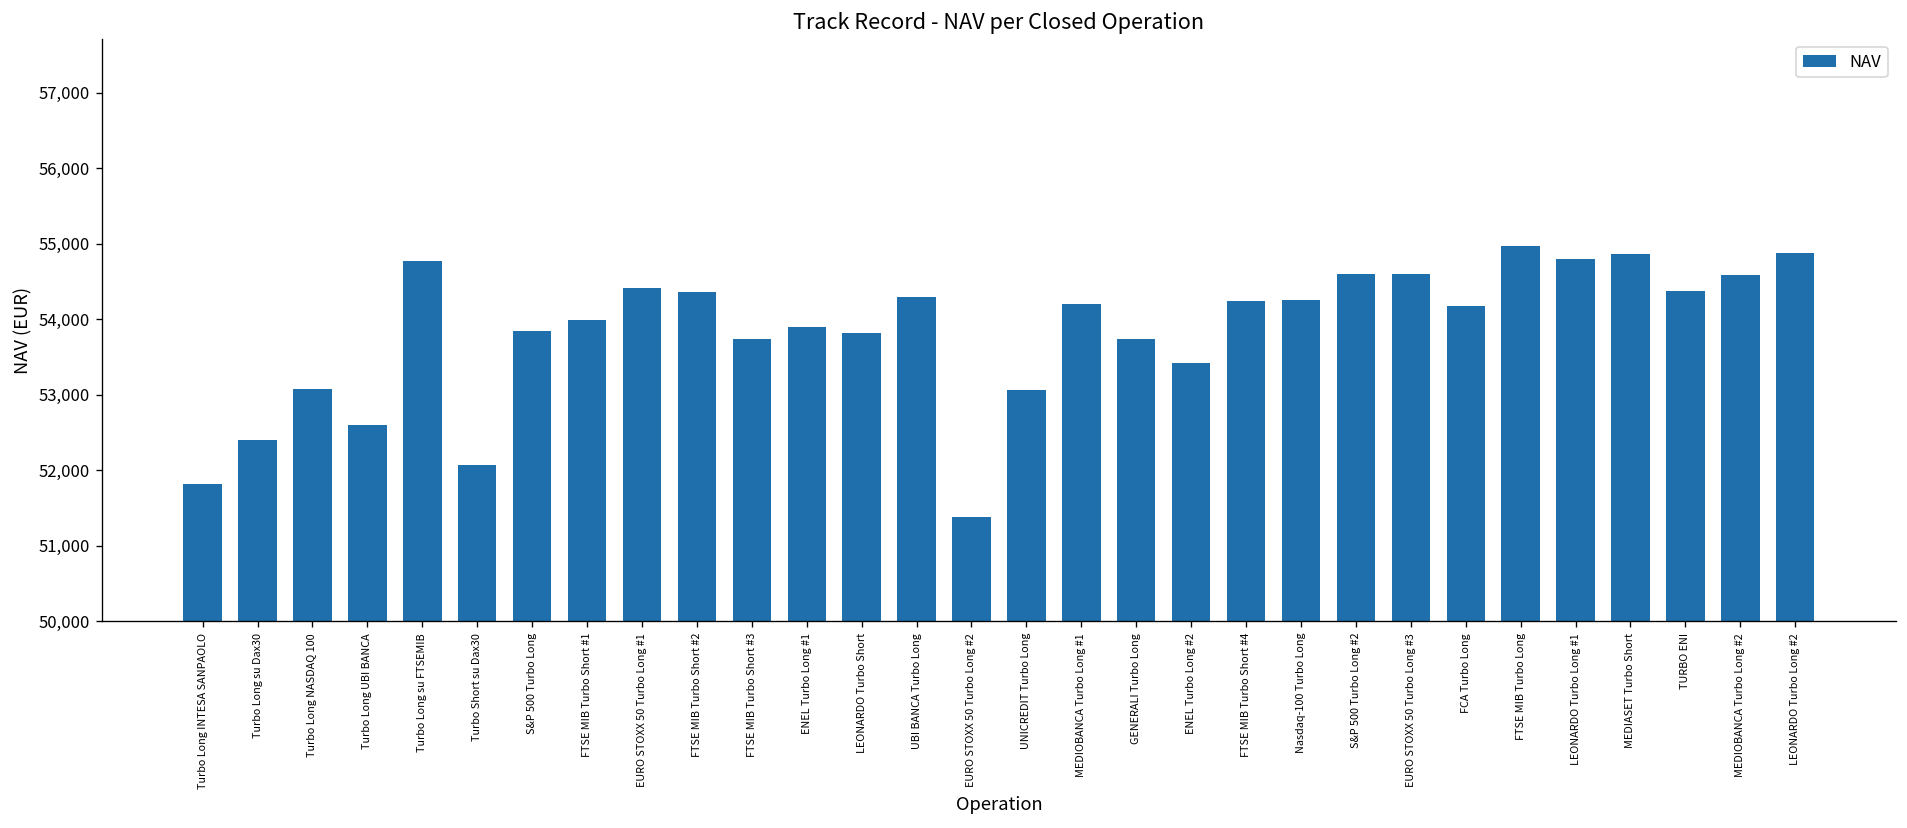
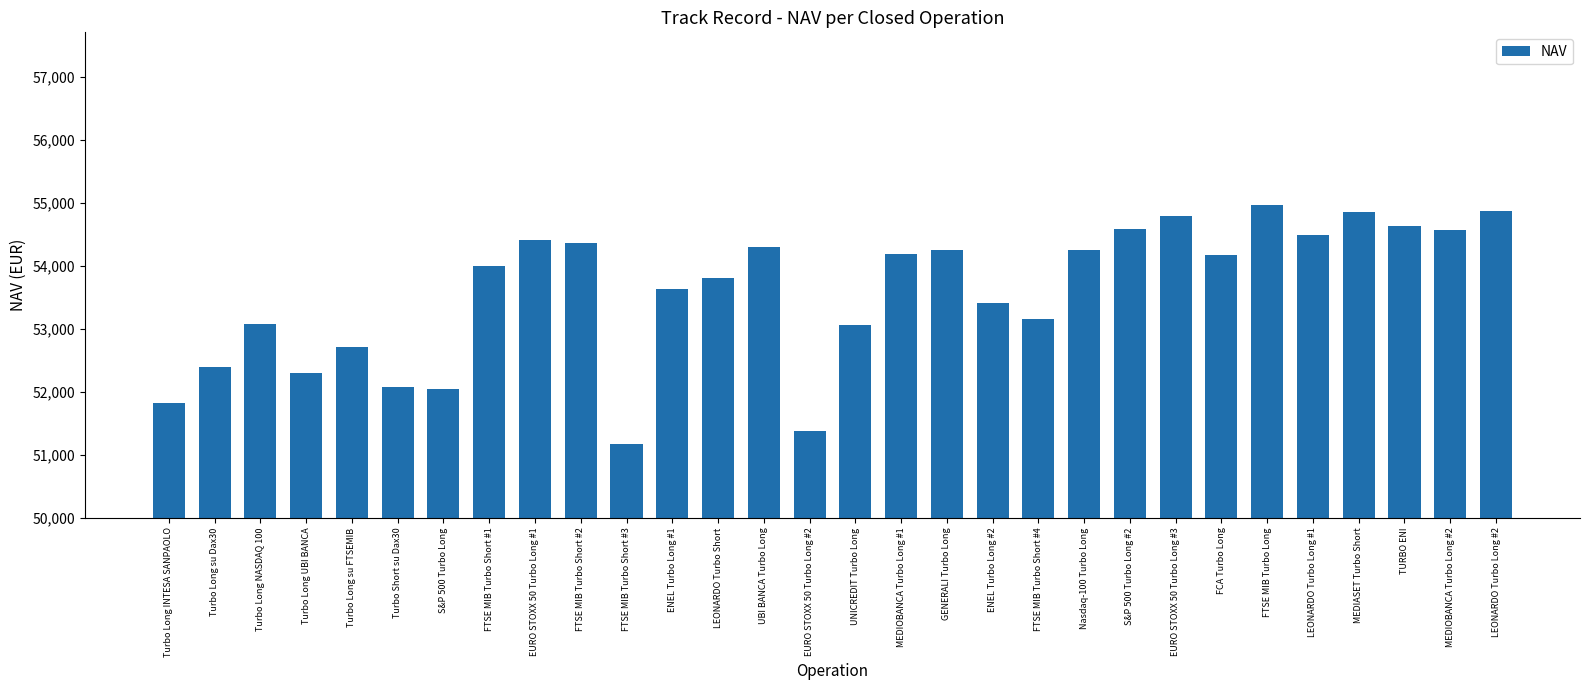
  {
    "Turbo Long INTESA SANPAOLO": "51,800",
    "Turbo Long su Dax30": "52,400",
    "Turbo Long NASDAQ 100": "53,100",
-   "Turbo Long UBI BANCA": "52,600",
-   "Turbo Long su FTSEMIB": "54,800",
+   "Turbo Long UBI BANCA": "52,300",
+   "Turbo Long su FTSEMIB": "52,700",
    "Turbo Short su Dax30": "52,100",
-   "S&P 500 Turbo Long": "53,800",
+   "S&P 500 Turbo Long": "52,000",
    "FTSE MIB Turbo Short #1": "54,000",
    "EURO STOXX 50 Turbo Long #1": "54,400",
    "FTSE MIB Turbo Short #2": "54,400",
-   "FTSE MIB Turbo Short #3": "53,700",
-   "ENEL Turbo Long #1": "53,900",
+   "FTSE MIB Turbo Short #3": "51,200",
+   "ENEL Turbo Long #1": "53,600",
    "LEONARDO Turbo Short": "53,800",
    "UBI BANCA Turbo Long": "54,300",
    "EURO STOXX 50 Turbo Long #2": "51,400",
    "UNICREDIT Turbo Long": "53,100",
    "MEDIOBANCA Turbo Long #1": "54,200",
-   "GENERALI Turbo Long": "53,700",
+   "GENERALI Turbo Long": "54,300",
    "ENEL Turbo Long #2": "53,400",
-   "FTSE MIB Turbo Short #4": "54,200",
+   "FTSE MIB Turbo Short #4": "53,200",
    "Nasdaq-100 Turbo Long": "54,200",
    "S&P 500 Turbo Long #2": "54,600",
-   "EURO STOXX 50 Turbo Long #3": "54,600",
+   "EURO STOXX 50 Turbo Long #3": "54,800",
    "FCA Turbo Long": "54,200",
    "FTSE MIB Turbo Long": "55,000",
-   "LEONARDO Turbo Long #1": "54,800",
+   "LEONARDO Turbo Long #1": "54,500",
    "MEDIASET Turbo Short": "54,900",
-   "TURBO ENI": "54,400",
+   "TURBO ENI": "54,600",
    "MEDIOBANCA Turbo Long #2": "54,600",
    "LEONARDO Turbo Long #2": "54,900"
  }
